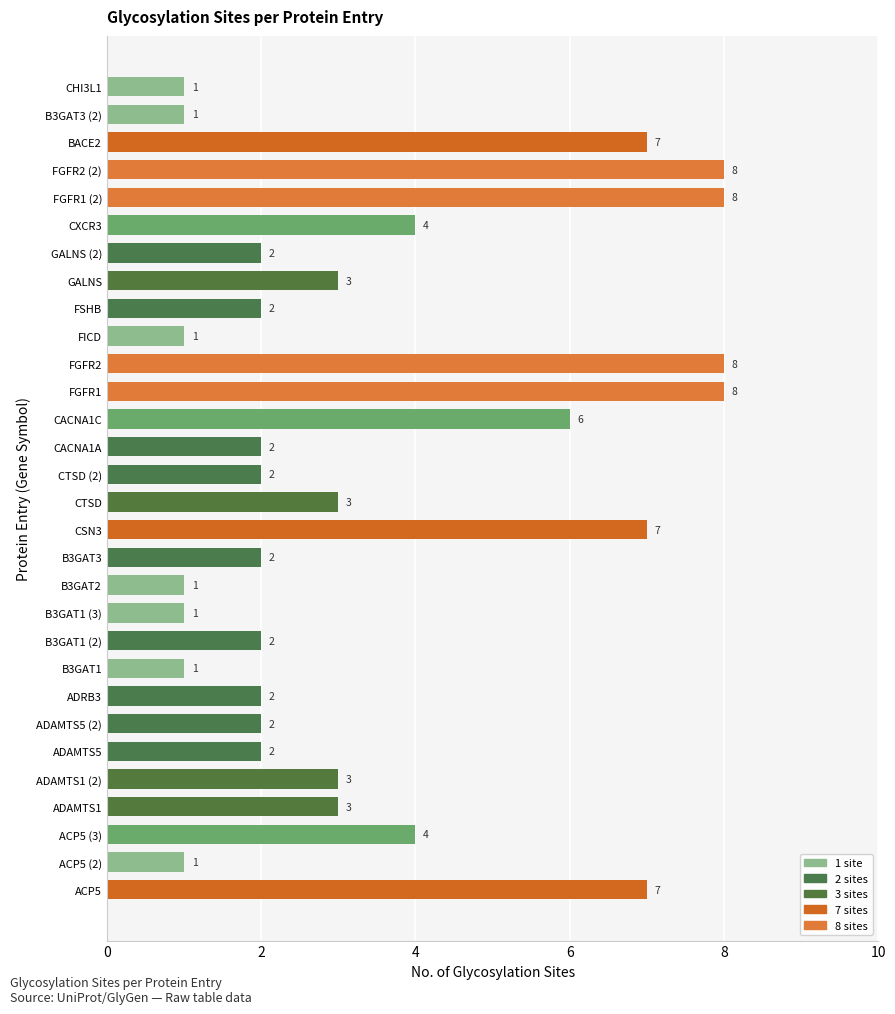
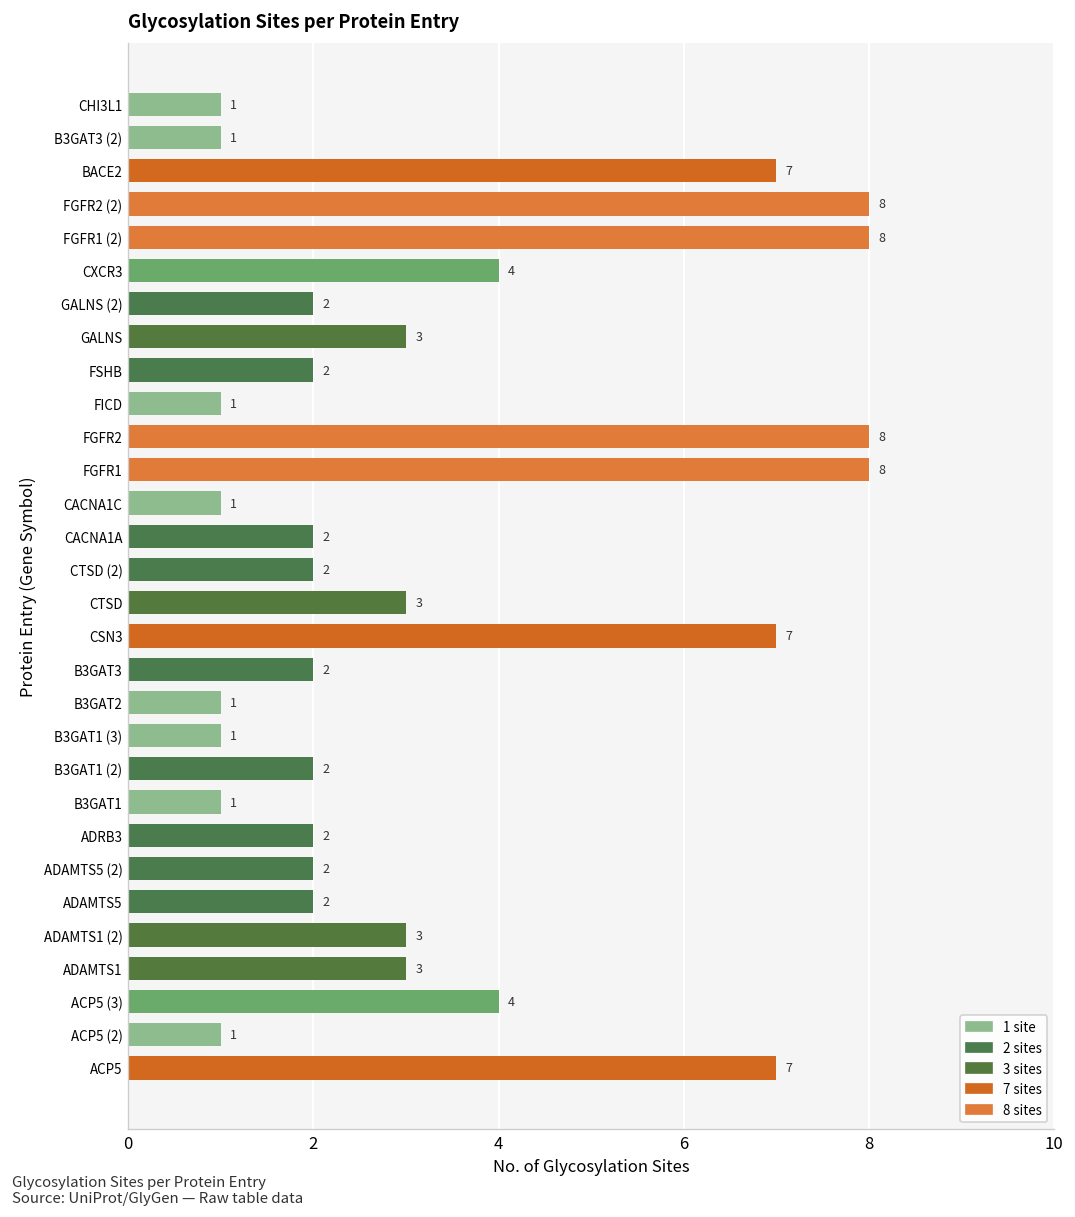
  {
    "CHI3L1": 1,
    "B3GAT3 (2)": 1,
    "BACE2": 7,
    "FGFR2 (2)": 8,
    "FGFR1 (2)": 8,
    "CXCR3": 4,
    "GALNS (2)": 2,
    "GALNS": 3,
    "FSHB": 2,
    "FICD": 1,
    "FGFR2": 8,
    "FGFR1": 8,
-   "CACNA1C": 6,
+   "CACNA1C": 1,
    "CACNA1A": 2,
    "CTSD (2)": 2,
    "CTSD": 3,
    "CSN3": 7,
    "B3GAT3": 2,
    "B3GAT2": 1,
    "B3GAT1 (3)": 1,
    "B3GAT1 (2)": 2,
    "B3GAT1": 1,
    "ADRB3": 2,
    "ADAMTS5 (2)": 2,
    "ADAMTS5": 2,
    "ADAMTS1 (2)": 3,
    "ADAMTS1": 3,
    "ACP5 (3)": 4,
    "ACP5 (2)": 1,
    "ACP5": 7
  }
